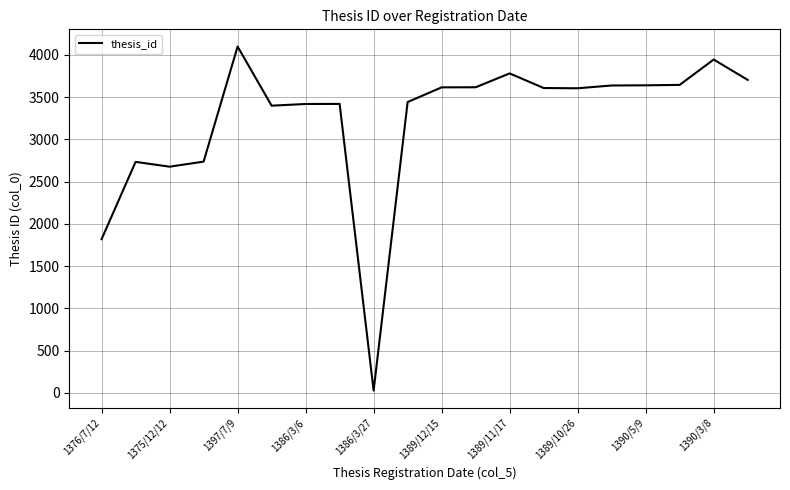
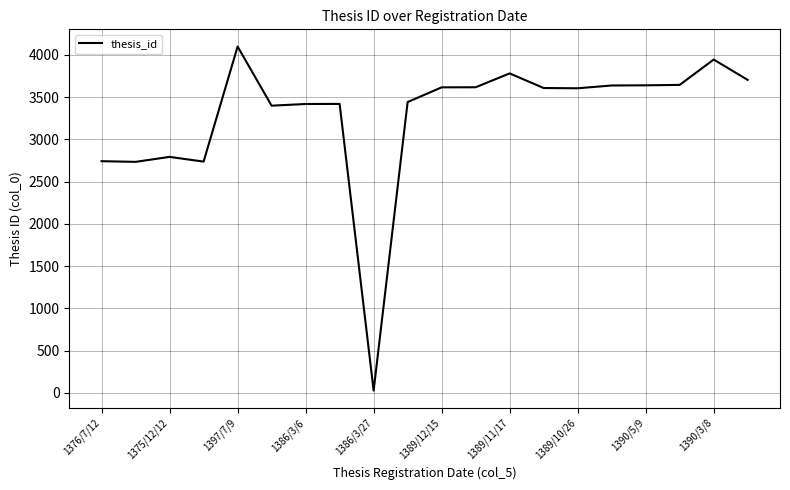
  {
-   "1376/7/12": 1800,
-   "1375/12/12": 2700,
+   "1376/7/12": 2700,
+   "1375/12/12": 2800,
    "1397/7/9": 4100,
    "1386/3/27": 0,
    "1389/11/17": 3800,
    "1390/3/8": 3900
  }
